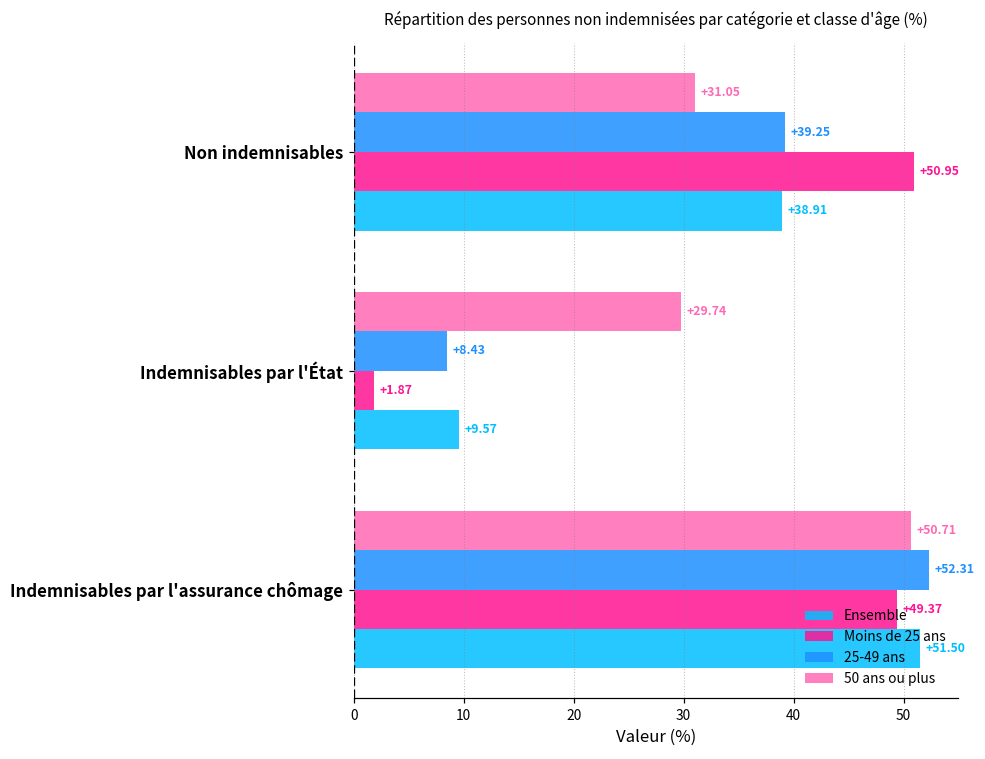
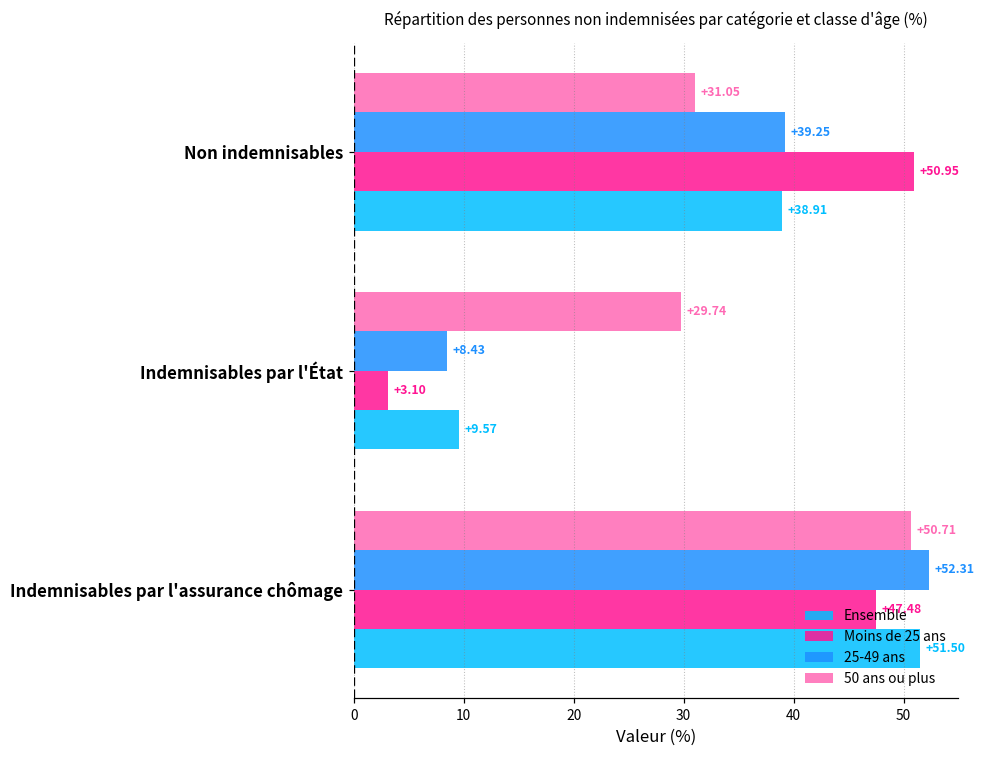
  {
    "Moins de 25 ans": {
      "Non indemnisables": "+50.95",
-     "Indemnisables par l'État": "+1.87",
-     "Indemnisables par l'assurance chômage": "+49.37"
+     "Indemnisables par l'État": "+3.10",
+     "Indemnisables par l'assurance chômage": "+47.48"
    },
    "50 ans ou plus": {
      "Non indemnisables": "+31.05",
      "Indemnisables par l'État": "+29.74",
      "Indemnisables par l'assurance chômage": "+50.71"
    }
  }
